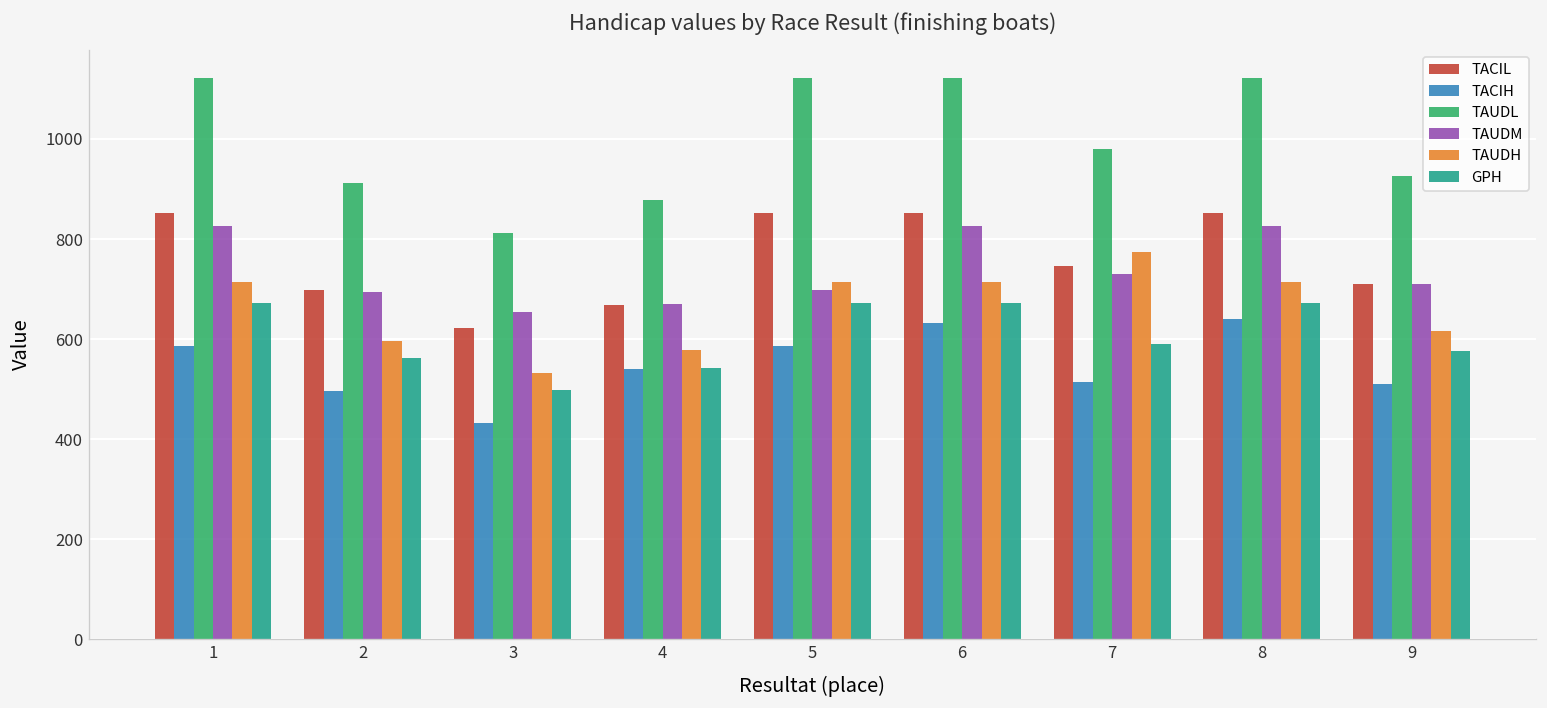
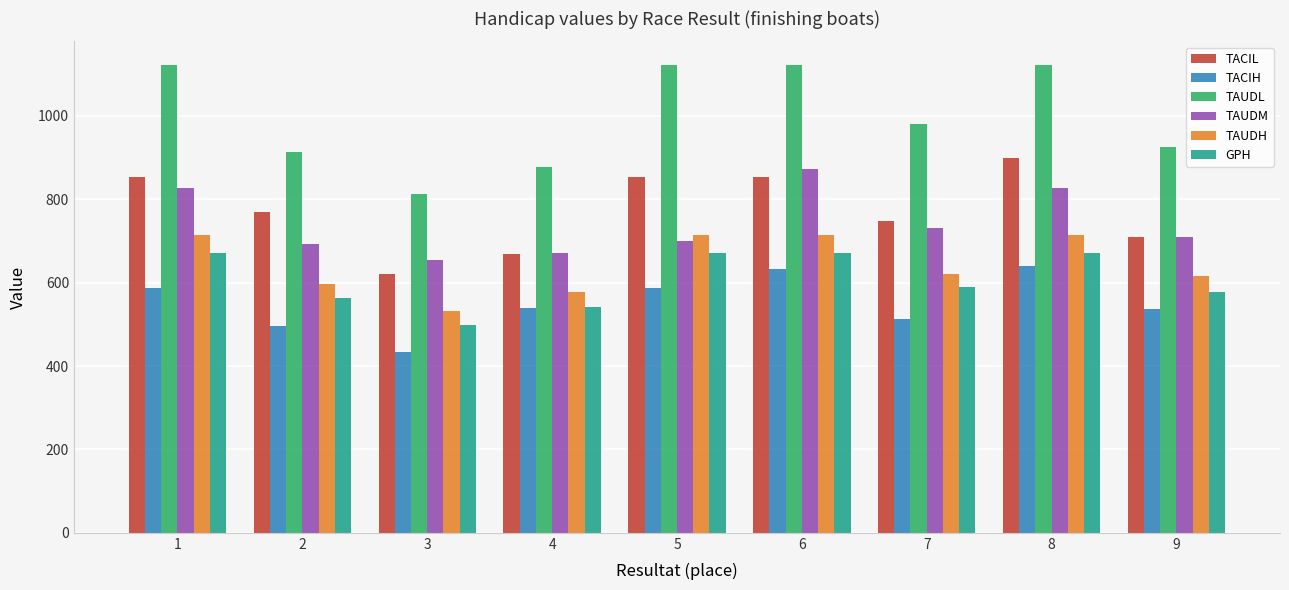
  {
    "TACIL": {
      "1": 850,
-     "2": 700,
+     "2": 770,
      "3": 620,
      "4": 670,
      "5": 850,
      "6": 850,
      "7": 750,
-     "8": 850,
+     "8": 900,
      "9": 710
    },
    "TACIH": {
      "1": 590,
      "2": 500,
      "3": 430,
      "4": 540,
      "5": 590,
      "6": 630,
      "7": 510,
      "8": 640,
-     "9": 510
+     "9": 540
    },
    "TAUDM": {
      "1": 830,
      "2": 690,
      "3": 650,
      "4": 670,
      "5": 700,
-     "6": 830,
+     "6": 870,
      "7": 730,
      "8": 830,
      "9": 710
    },
    "TAUDH": {
      "1": 710,
      "2": 600,
      "3": 530,
      "4": 580,
      "5": 710,
      "6": 710,
-     "7": 770,
+     "7": 620,
      "8": 710,
      "9": 620
    }
  }
